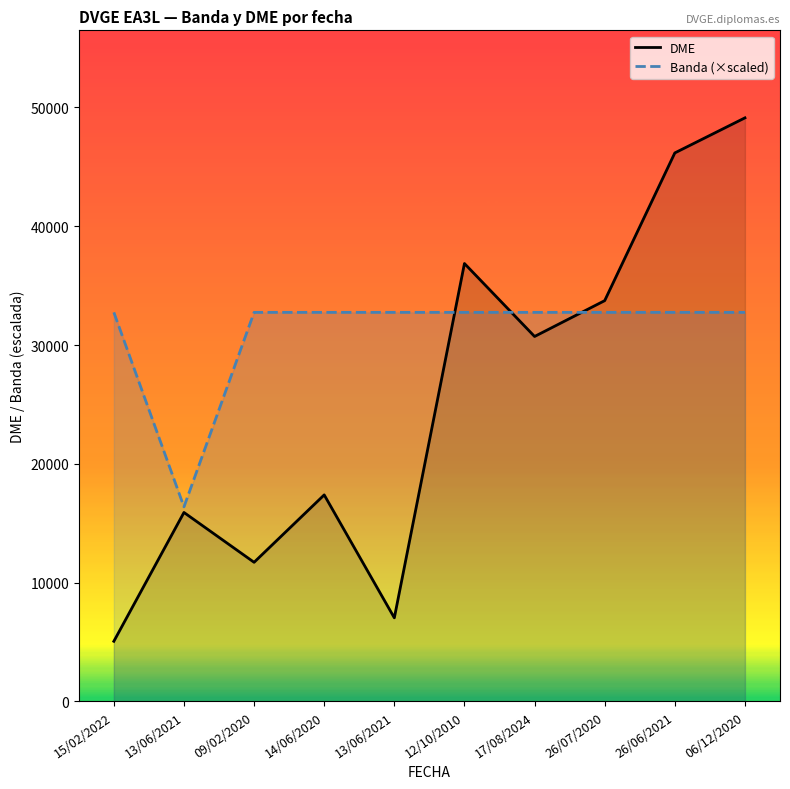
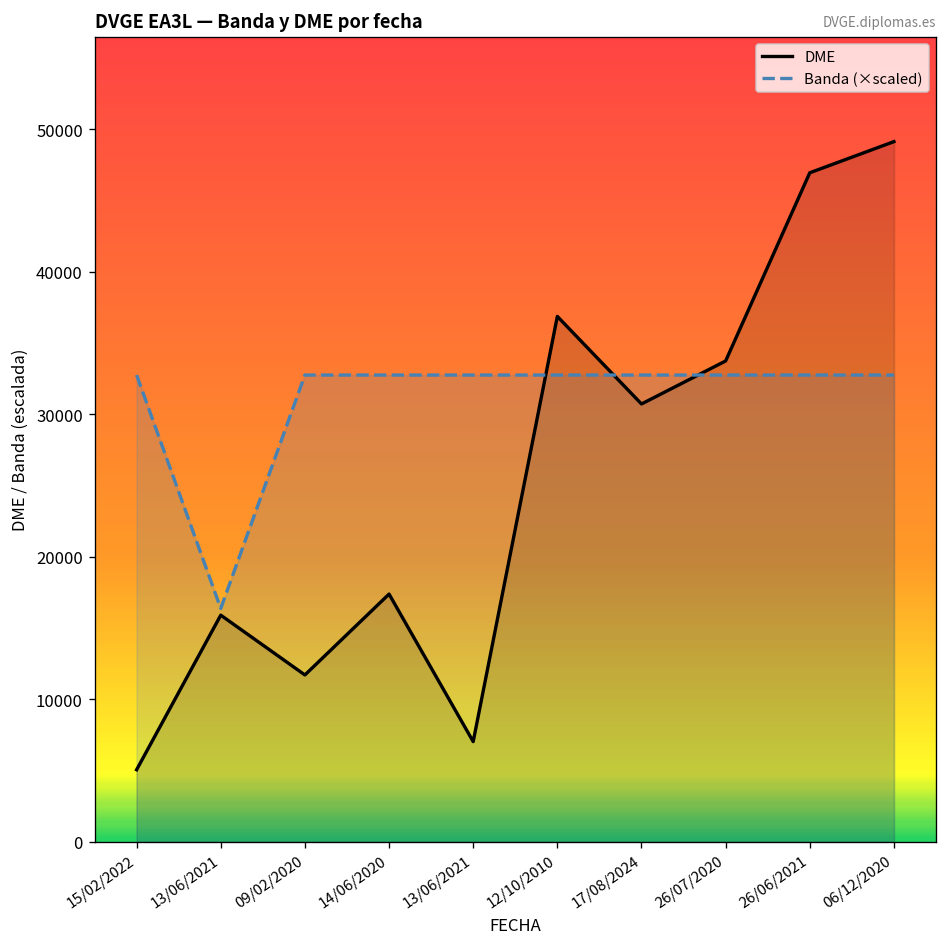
  {
    "DME": {
      "15/02/2022": 5100,
      "09/02/2020": 11700,
      "14/06/2020": 17400,
      "12/10/2010": 36900,
      "17/08/2024": 30700,
      "26/07/2020": 33700,
-     "26/06/2021": 46200,
+     "26/06/2021": 46900,
      "06/12/2020": 49100
    },
    "Banda (×scaled)": {
      "15/02/2022": 32700,
      "09/02/2020": 32700,
      "14/06/2020": 32700,
      "12/10/2010": 32700,
      "17/08/2024": 32700,
      "26/07/2020": 32700,
      "26/06/2021": 32700,
      "06/12/2020": 32700
    }
  }
